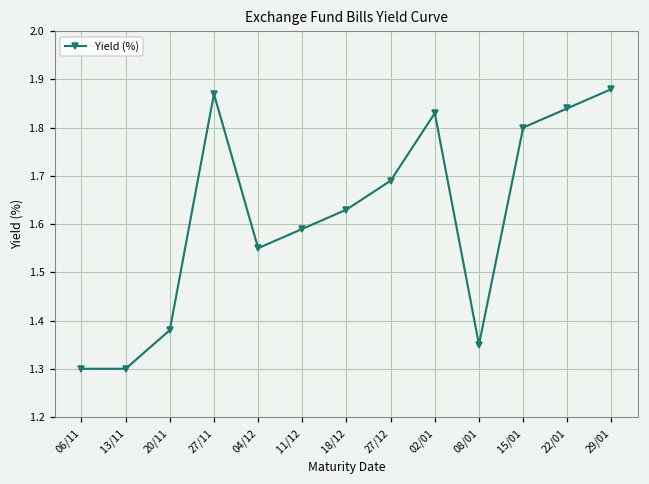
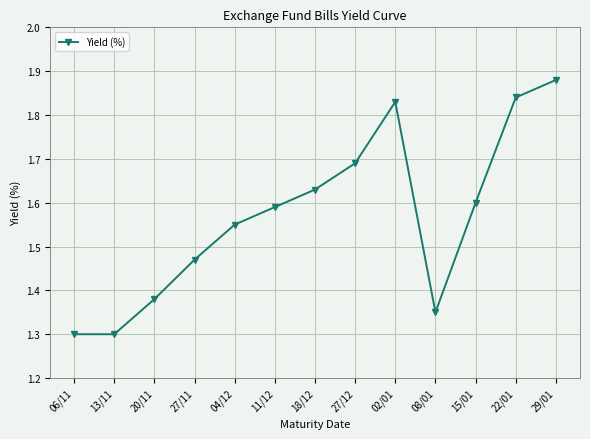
  {
    "06/11": 1.30,
    "13/11": 1.30,
    "20/11": 1.38,
-   "27/11": 1.87,
+   "27/11": 1.47,
    "04/12": 1.55,
    "11/12": 1.59,
    "18/12": 1.63,
    "27/12": 1.69,
    "02/01": 1.83,
    "08/01": 1.35,
-   "15/01": 1.8,
+   "15/01": 1.6,
    "22/01": 1.84,
    "29/01": 1.88
  }
